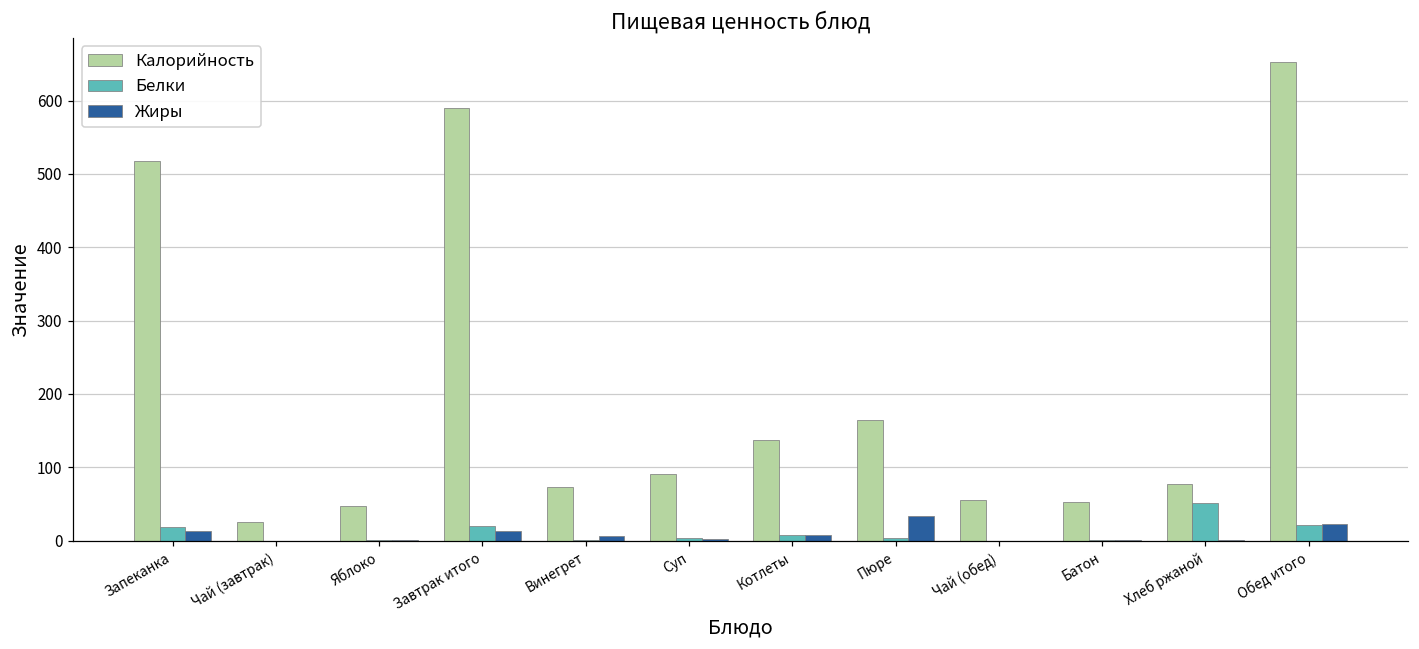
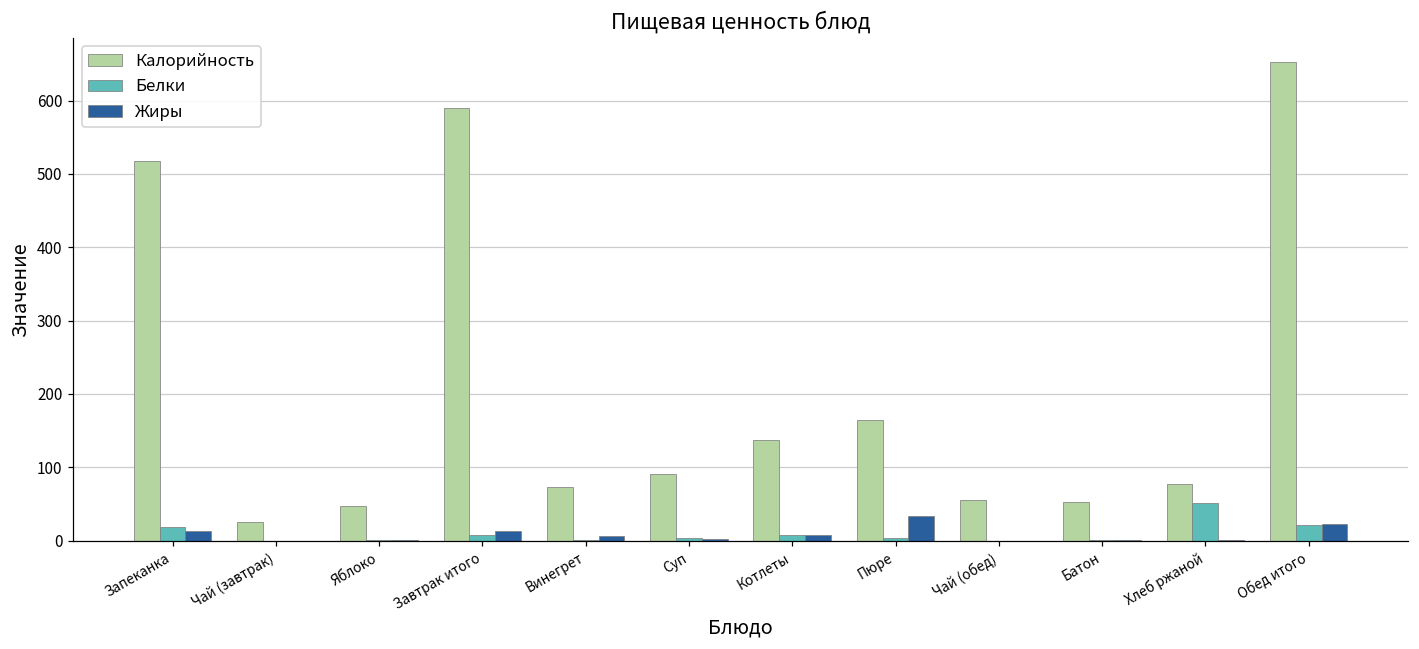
  {
    "Калорийность": {
      "Запеканка": 520,
      "Чай (завтрак)": 30,
      "Яблоко": 50,
      "Завтрак итого": 590,
      "Винегрет": 70,
      "Суп": 90,
      "Котлеты": 140,
      "Пюре": 160,
      "Чай (обед)": 60,
      "Батон": 50,
      "Хлеб ржаной": 80,
      "Обед итого": 650
    },
    "Белки": {
      "Запеканка": 20,
-     "Завтрак итого": 20,
+     "Завтрак итого": 10,
      "Суп": 0,
      "Котлеты": 10,
      "Хлеб ржаной": 50,
      "Обед итого": 20
    },
    "Жиры": {
      "Запеканка": 10,
      "Завтрак итого": 10,
      "Винегрет": 10,
      "Котлеты": 10,
      "Пюре": 30,
      "Обед итого": 20
    }
  }
